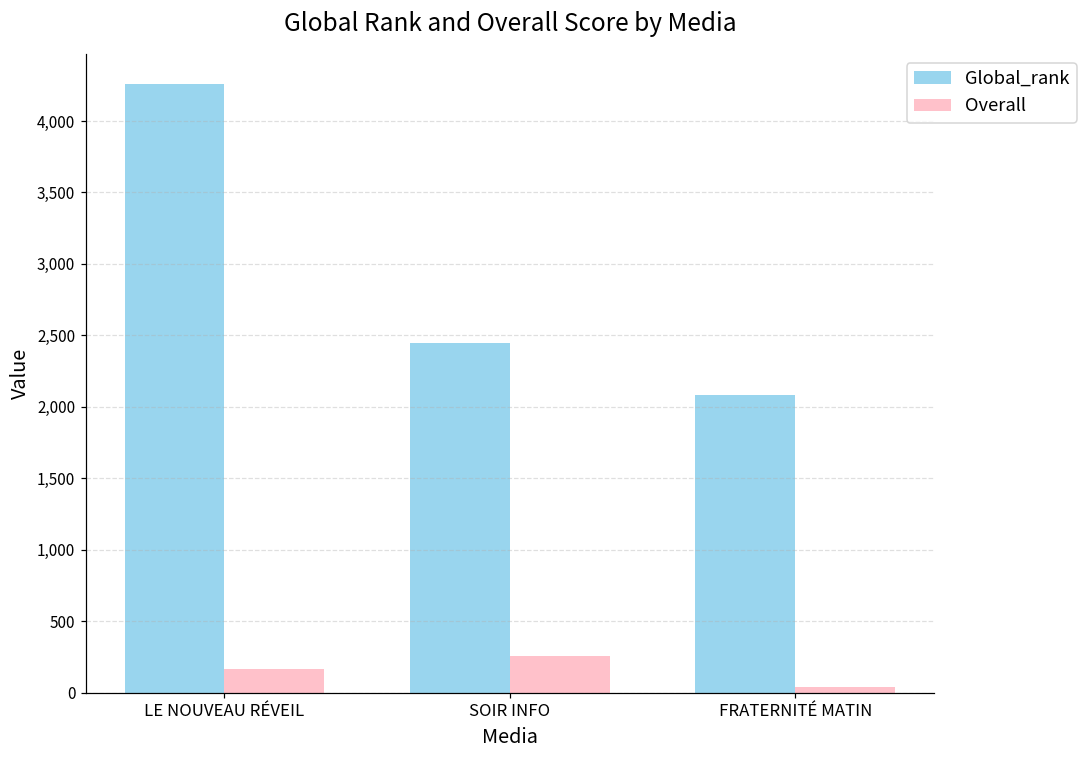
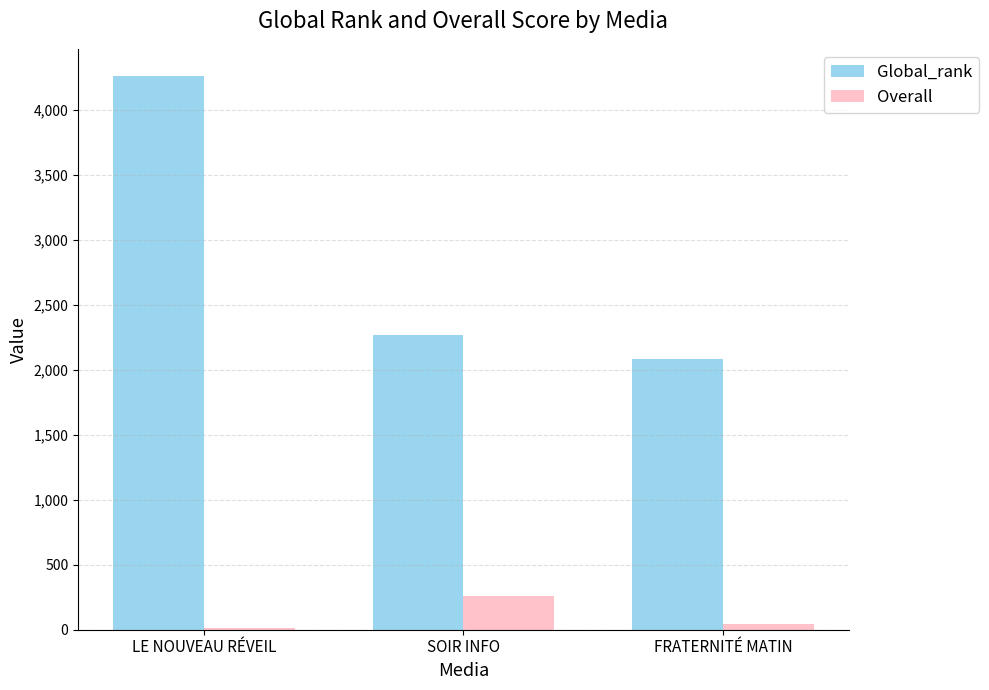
  {
    "Global_rank": {
      "LE NOUVEAU RÉVEIL": "4,260",
-     "SOIR INFO": "2,450",
+     "SOIR INFO": "2,270",
      "FRATERNITÉ MATIN": "2,080"
    },
    "Overall": {
-     "LE NOUVEAU RÉVEIL": "170",
+     "LE NOUVEAU RÉVEIL": "20",
      "SOIR INFO": "260",
      "FRATERNITÉ MATIN": "40"
    }
  }
